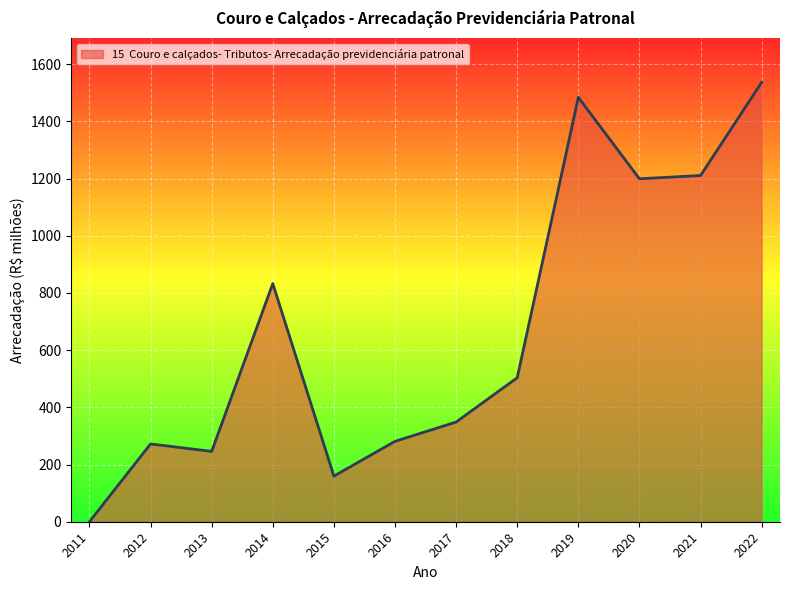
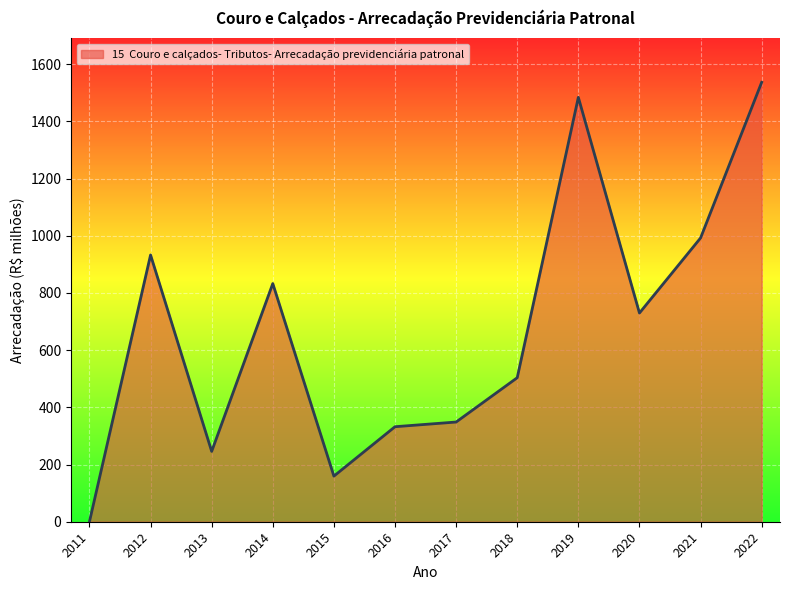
  {
    "2011": 0,
-   "2012": 270,
+   "2012": 930,
    "2013": 250,
    "2014": 830,
    "2015": 160,
-   "2016": 280,
+   "2016": 330,
    "2017": 350,
    "2018": 500,
    "2019": 1480,
-   "2020": 1200,
-   "2021": 1210,
+   "2020": 730,
+   "2021": 990,
    "2022": 1540
  }
